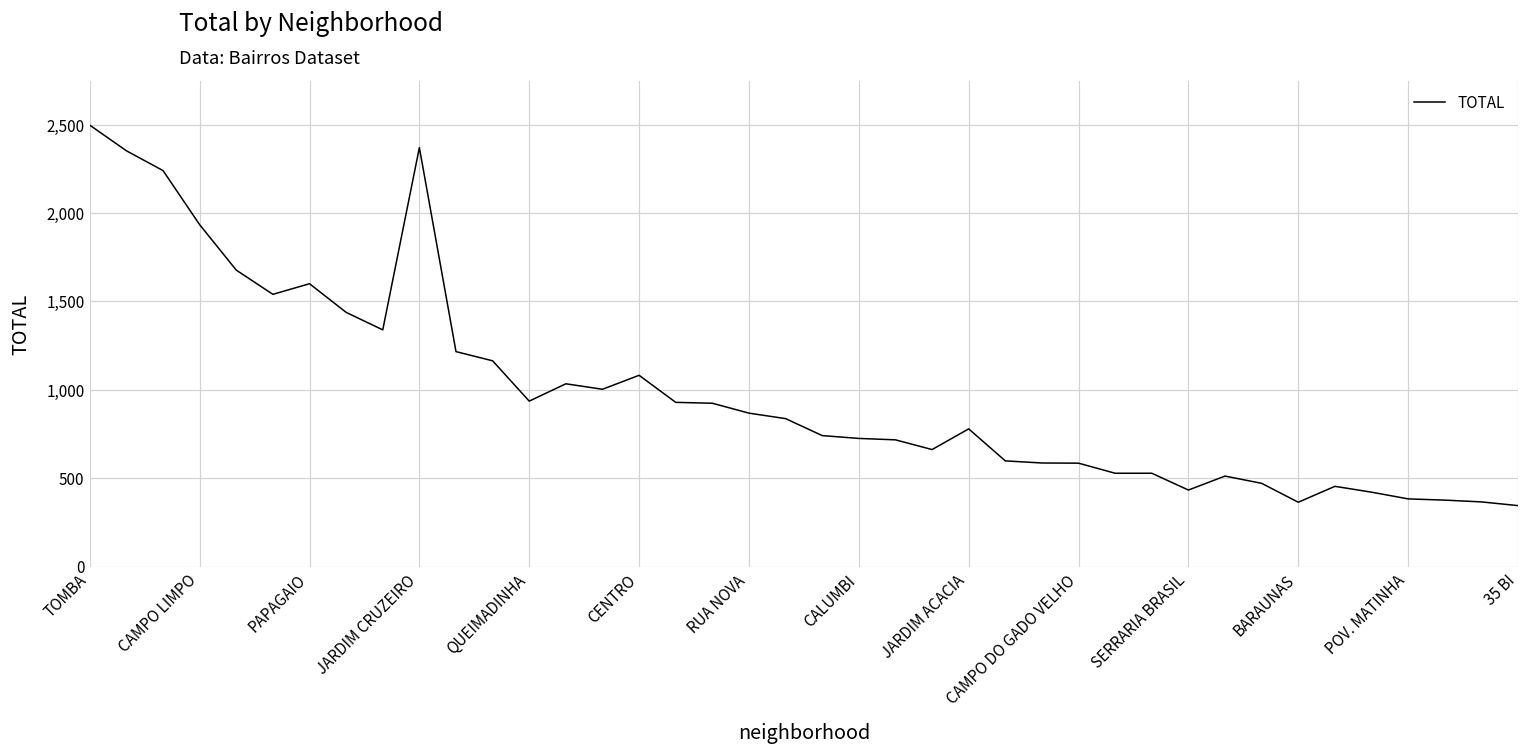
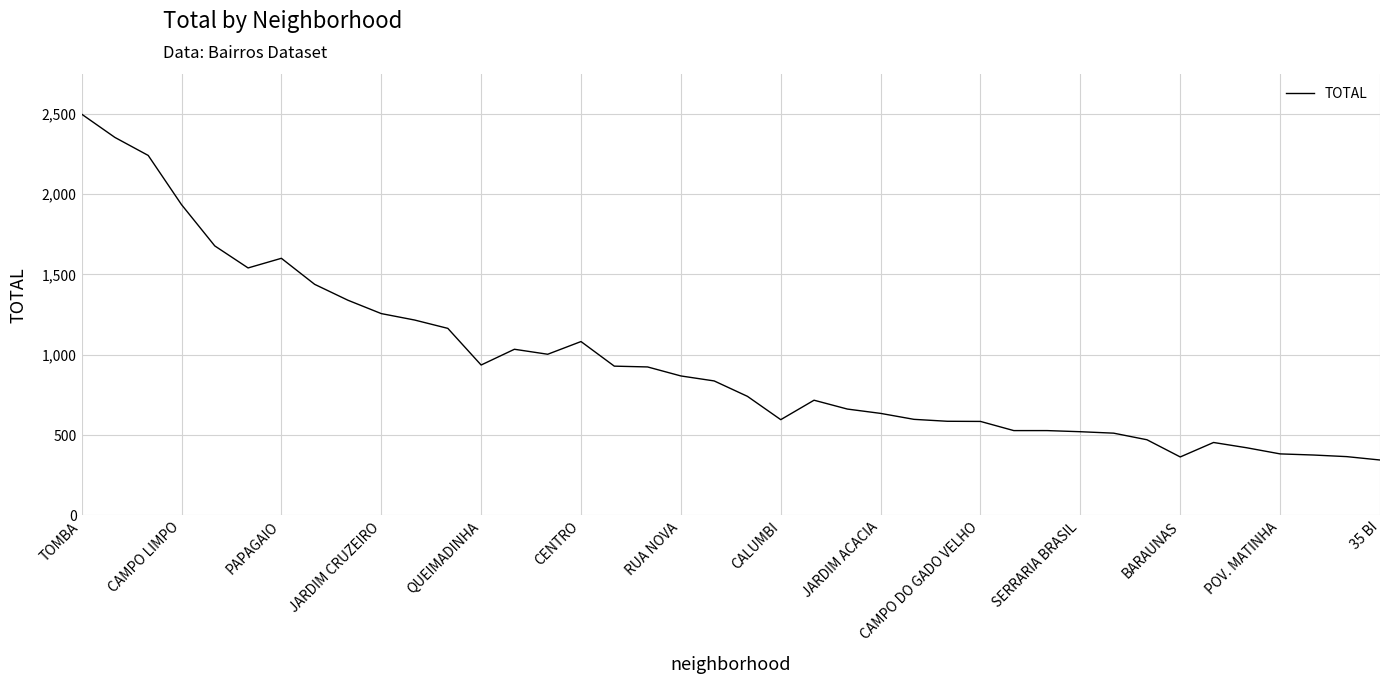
  {
    "TOMBA": "2,500",
    "CAMPO LIMPO": "1,930",
    "PAPAGAIO": "1,600",
-   "JARDIM CRUZEIRO": "2,370",
+   "JARDIM CRUZEIRO": "1,260",
    "QUEIMADINHA": "940",
    "CENTRO": "1,080",
    "RUA NOVA": "870",
-   "CALUMBI": "730",
-   "JARDIM ACACIA": "780",
+   "CALUMBI": "600",
+   "JARDIM ACACIA": "640",
    "CAMPO DO GADO VELHO": "590",
-   "SERRARIA BRASIL": "430",
+   "SERRARIA BRASIL": "520",
    "BARAUNAS": "360",
    "POV. MATINHA": "380",
    "35 BI": "350"
  }
